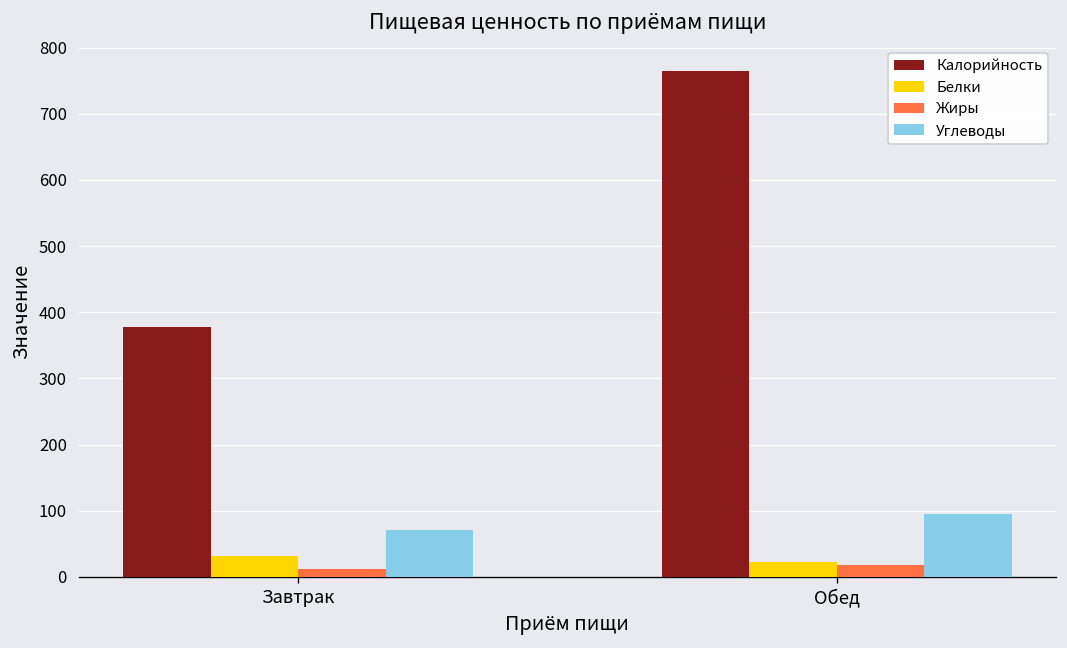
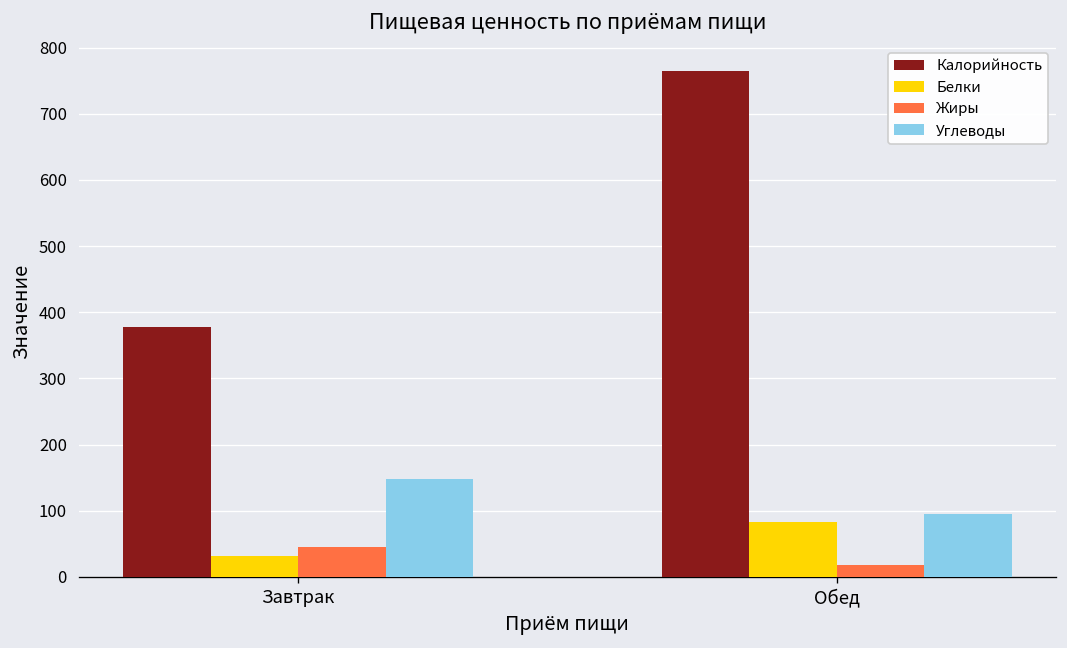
  {
    "Калорийность": {
      "Завтрак": 380,
      "Обед": 770
    },
    "Белки": {
      "Завтрак": 30,
-     "Обед": 20
+     "Обед": 80
    },
    "Жиры": {
-     "Завтрак": 10,
+     "Завтрак": 50,
      "Обед": 20
    },
    "Углеводы": {
-     "Завтрак": 70,
+     "Завтрак": 150,
      "Обед": 100
    }
  }
